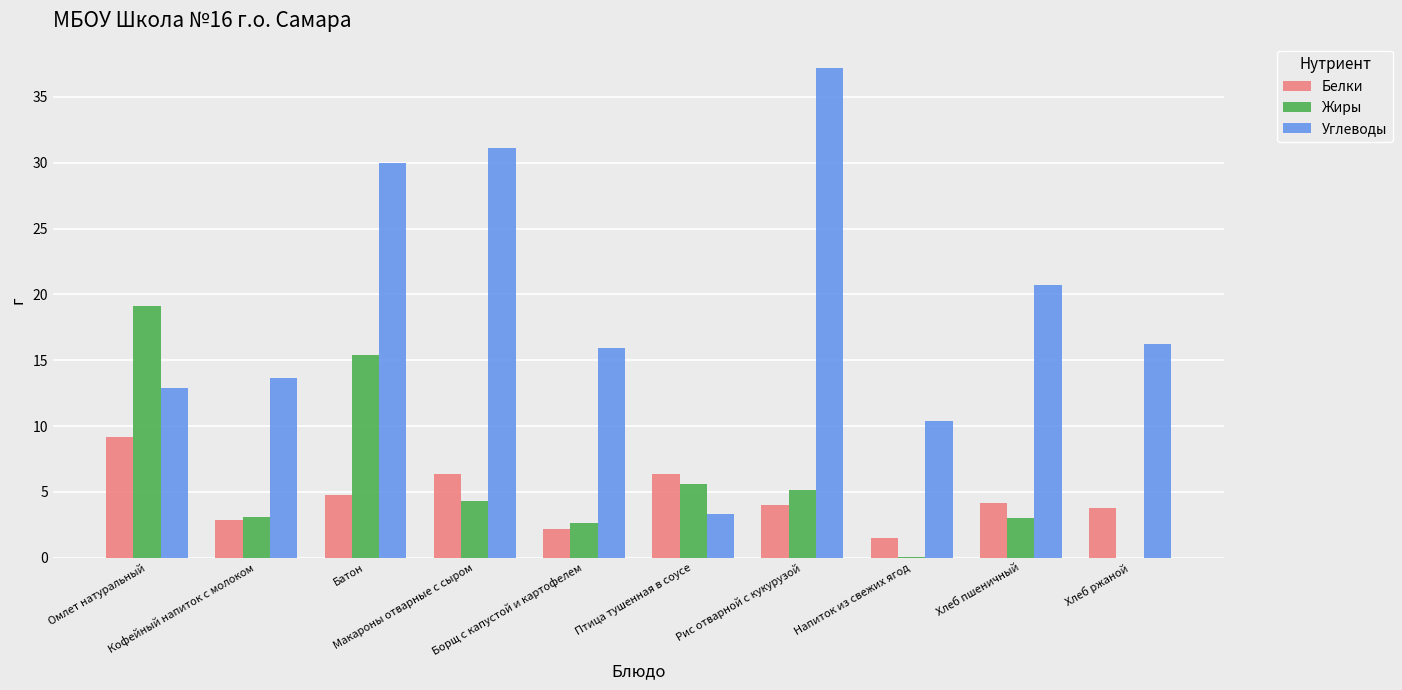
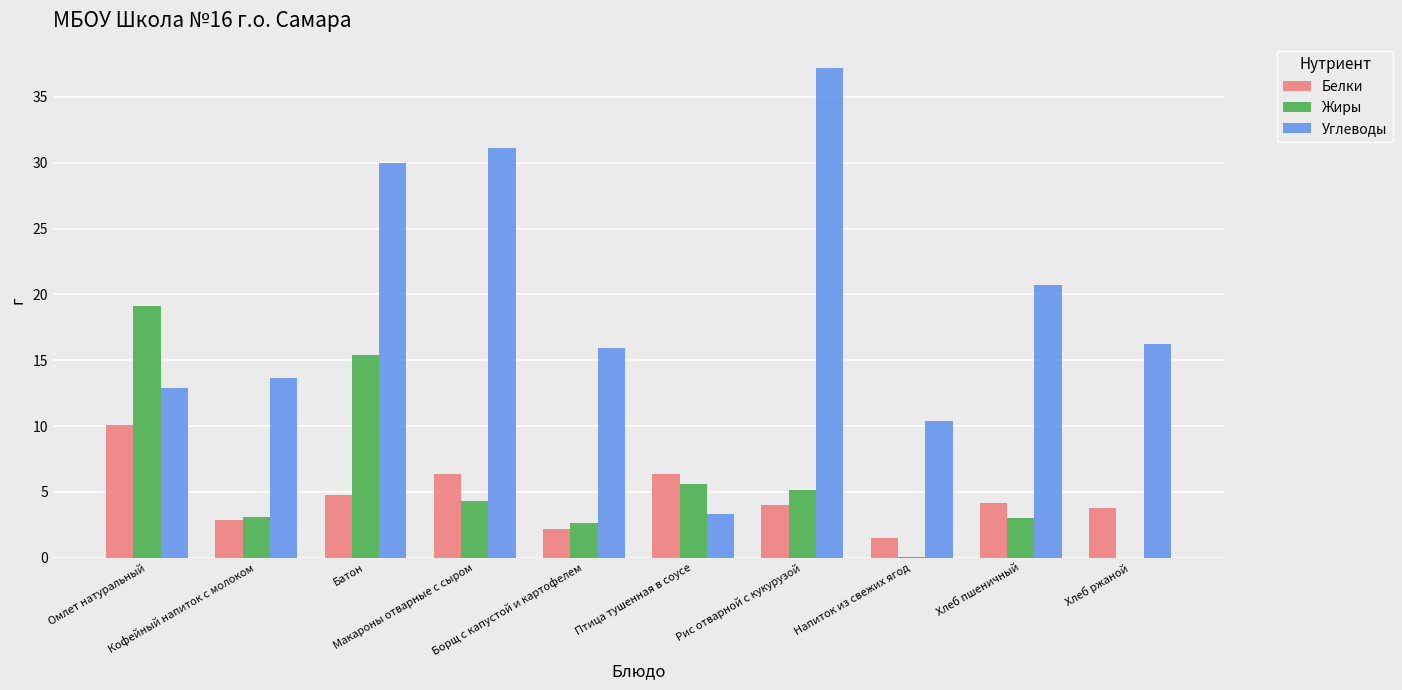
  {
    "Белки": {
-     "Омлет натуральный": 9.2,
+     "Омлет натуральный": 10.1,
      "Кофейный напиток с молоком": 2.9,
      "Батон": 4.8,
      "Макароны отварные с сыром": 6.4,
      "Борщ с капустой и картофелем": 2.2,
      "Птица тушенная в соусе": 6.4,
      "Рис отварной с кукурузой": 4.0,
      "Напиток из свежих ягод": 1.5,
      "Хлеб пшеничный": 4.2,
      "Хлеб ржаной": 3.8
    },
    "Жиры": {
      "Омлет натуральный": 19.1,
      "Кофейный напиток с молоком": 3.1,
      "Батон": 15.4,
      "Макароны отварные с сыром": 4.3,
      "Борщ с капустой и картофелем": 2.6,
      "Птица тушенная в соусе": 5.6,
      "Рис отварной с кукурузой": 5.2,
      "Хлеб пшеничный": 3.0,
      "Хлеб ржаной": 0.0
    },
    "Углеводы": {
      "Омлет натуральный": 12.9,
      "Кофейный напиток с молоком": 13.6,
      "Батон": 30.0,
      "Макароны отварные с сыром": 31.1,
      "Борщ с капустой и картофелем": 15.9,
      "Птица тушенная в соусе": 3.3,
      "Рис отварной с кукурузой": 37.2,
      "Напиток из свежих ягод": 10.4,
      "Хлеб пшеничный": 20.7,
      "Хлеб ржаной": 16.3
    }
  }
